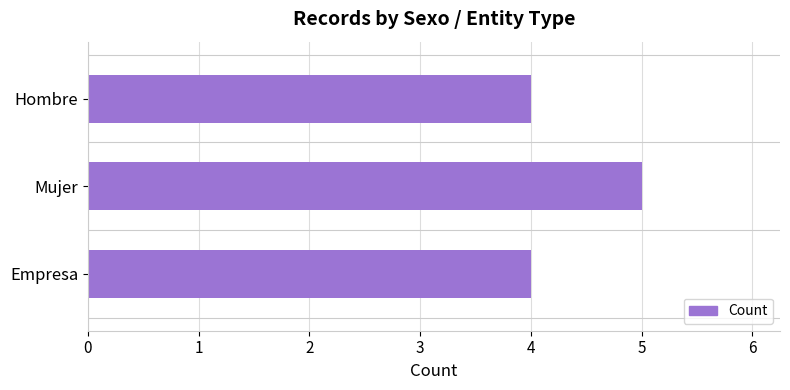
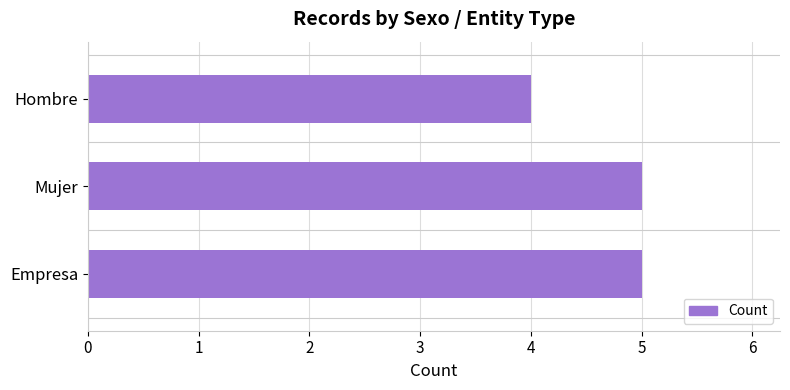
  {
    "Hombre": 4,
    "Mujer": 5,
-   "Empresa": 4
+   "Empresa": 5
  }
